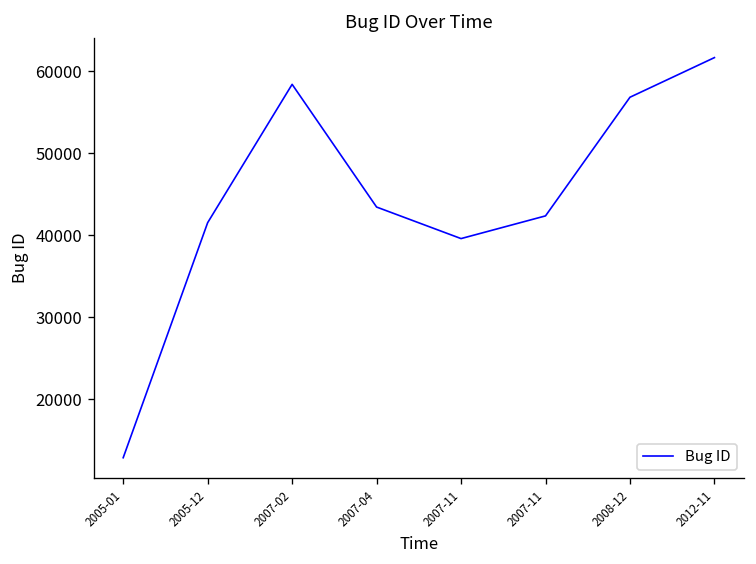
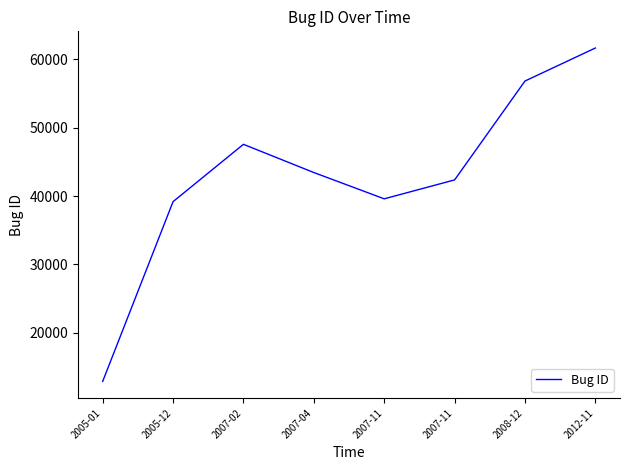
  {
    "2005-01": 13000,
-   "2005-12": 42000,
-   "2007-02": 58000,
+   "2005-12": 39000,
+   "2007-02": 48000,
    "2007-04": 43000,
    "2008-12": 57000,
    "2012-11": 62000
  }
